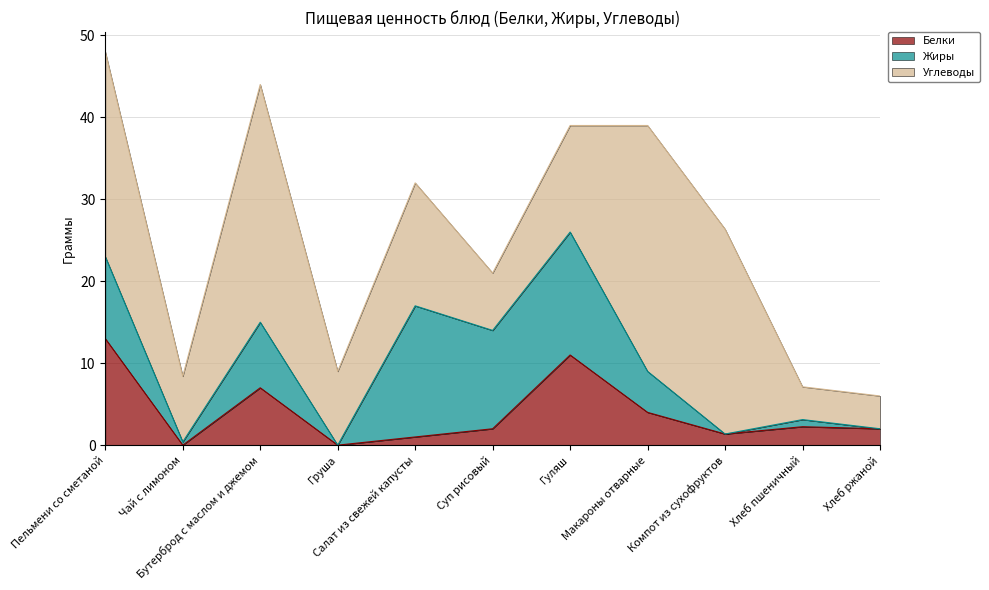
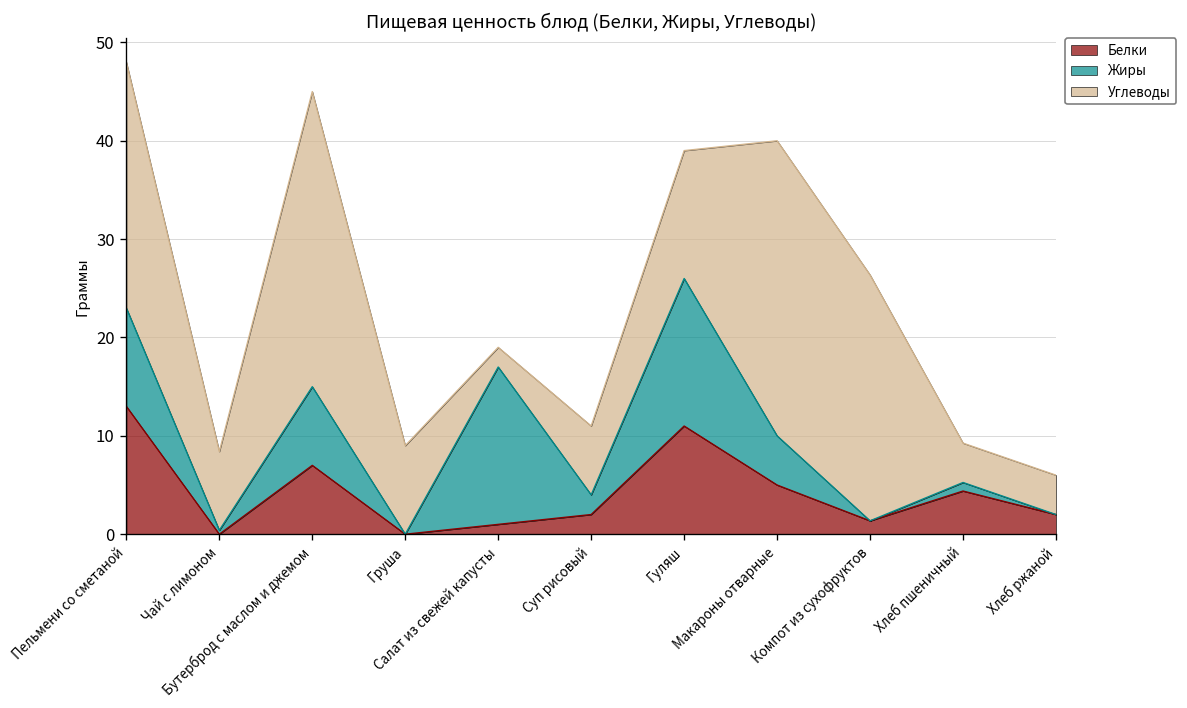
  {
    "Белки": {
      "Пельмени со сметаной": 13,
      "Чай с лимоном": 0,
      "Бутерброд с маслом и джемом": 7,
      "Салат из свежей капусты": 1,
      "Суп рисовый": 2,
      "Гуляш": 11,
-     "Макароны отварные": 4,
-     "Хлеб пшеничный": 2
+     "Макароны отварные": 5,
+     "Хлеб пшеничный": 4
    },
    "Жиры": {
      "Пельмени со сметаной": 10,
      "Чай с лимоном": 0,
      "Бутерброд с маслом и джемом": 8,
      "Салат из свежей капусты": 16,
-     "Суп рисовый": 12,
+     "Суп рисовый": 2,
      "Гуляш": 15,
      "Макароны отварные": 5,
      "Хлеб пшеничный": 1
    },
    "Углеводы": {
      "Пельмени со сметаной": 25,
      "Чай с лимоном": 8,
-     "Бутерброд с маслом и джемом": 29,
+     "Бутерброд с маслом и джемом": 30,
      "Груша": 9,
-     "Салат из свежей капусты": 15,
+     "Салат из свежей капусты": 2,
      "Суп рисовый": 7,
      "Гуляш": 13,
      "Макароны отварные": 30,
      "Компот из сухофруктов": 25,
      "Хлеб пшеничный": 4,
      "Хлеб ржаной": 4
    }
  }
